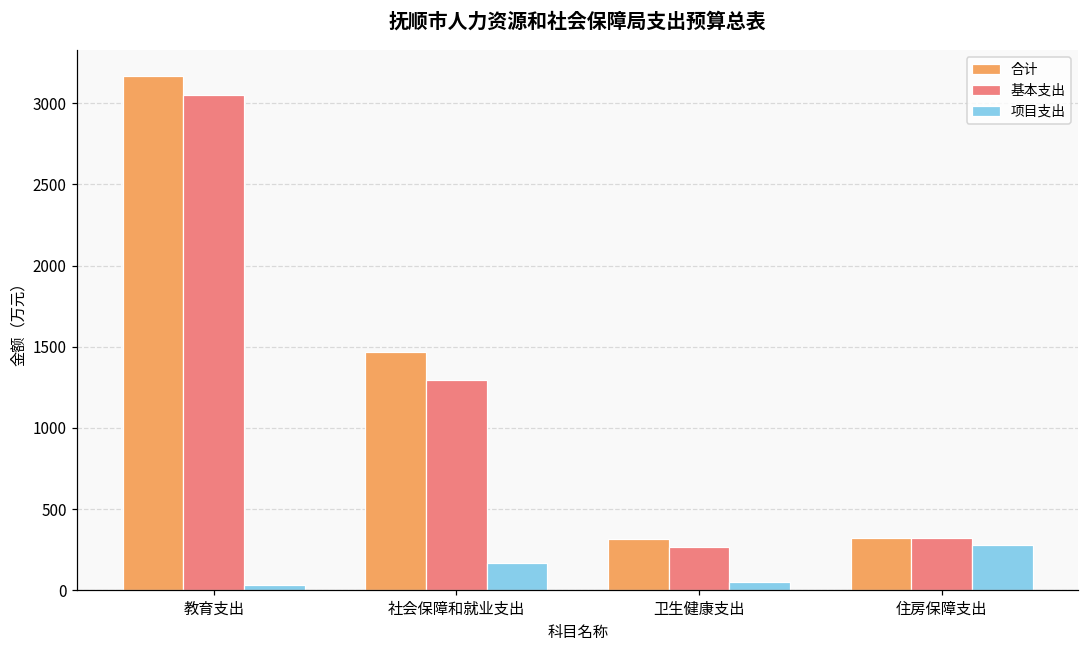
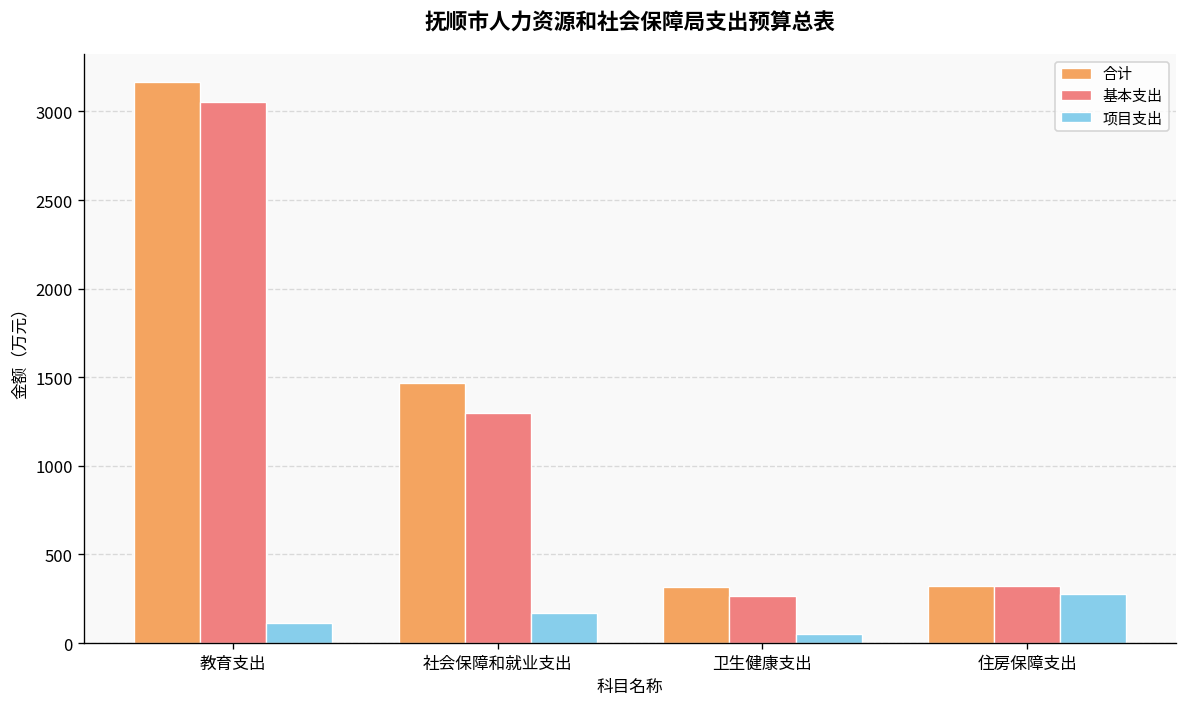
  {
    "项目支出": {
-     "教育支出": 30,
+     "教育支出": 110,
      "社会保障和就业支出": 170,
      "卫生健康支出": 50,
      "住房保障支出": 280
    }
  }
